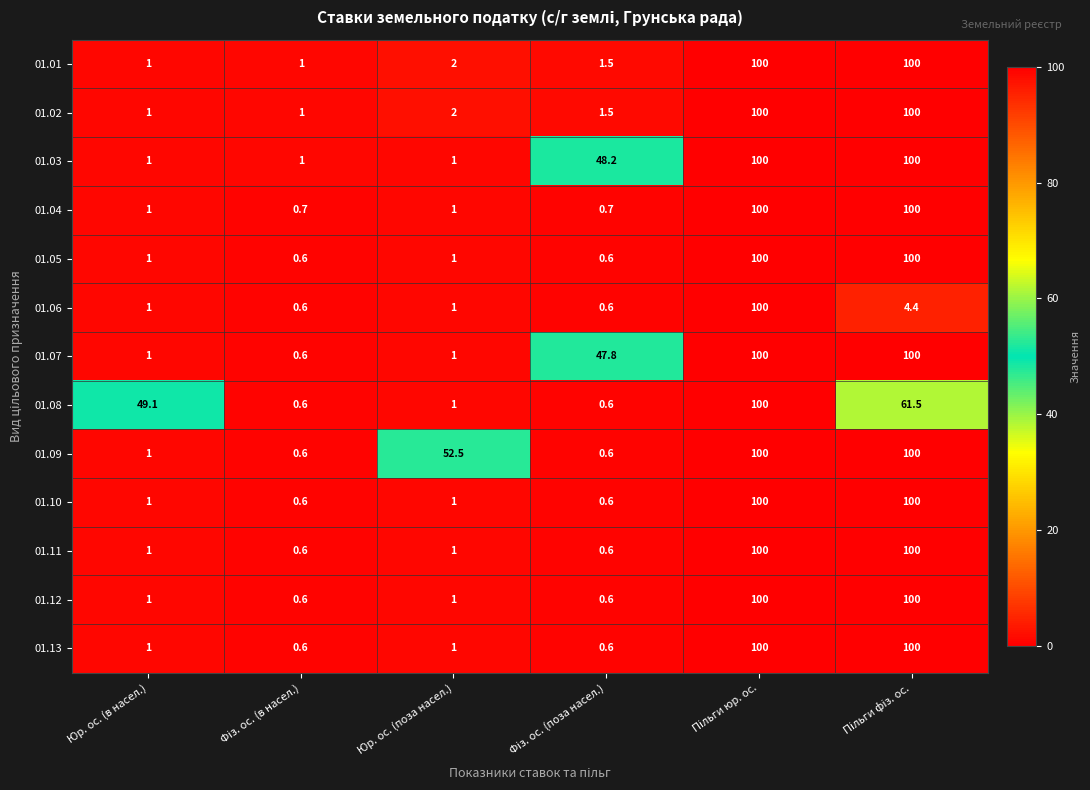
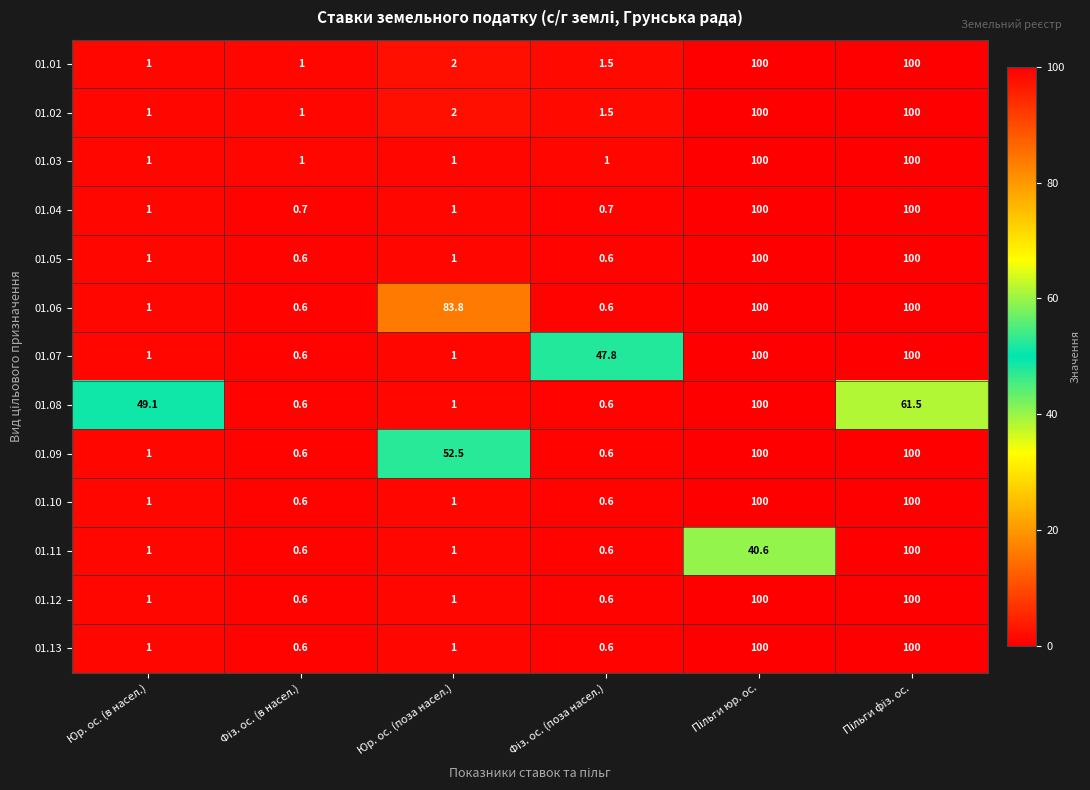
  {
    "01.01": {
      "Юр. ос. (в насел.)": 1,
      "Фіз. ос. (в насел.)": 1,
      "Юр. ос. (поза насел.)": 2,
      "Фіз. ос. (поза насел.)": 1.5,
      "Пільги юр. ос.": 100,
      "Пільги фіз. ос.": 100
    },
    "01.02": {
      "Юр. ос. (в насел.)": 1,
      "Фіз. ос. (в насел.)": 1,
      "Юр. ос. (поза насел.)": 2,
      "Фіз. ос. (поза насел.)": 1.5,
      "Пільги юр. ос.": 100,
      "Пільги фіз. ос.": 100
    },
    "01.03": {
      "Юр. ос. (в насел.)": 1,
      "Фіз. ос. (в насел.)": 1,
      "Юр. ос. (поза насел.)": 1,
-     "Фіз. ос. (поза насел.)": 48.2,
+     "Фіз. ос. (поза насел.)": 1,
      "Пільги юр. ос.": 100,
      "Пільги фіз. ос.": 100
    },
    "01.04": {
      "Юр. ос. (в насел.)": 1,
      "Фіз. ос. (в насел.)": 0.7,
      "Юр. ос. (поза насел.)": 1,
      "Фіз. ос. (поза насел.)": 0.7,
      "Пільги юр. ос.": 100,
      "Пільги фіз. ос.": 100
    },
    "01.05": {
      "Юр. ос. (в насел.)": 1,
      "Фіз. ос. (в насел.)": 0.6,
      "Юр. ос. (поза насел.)": 1,
      "Фіз. ос. (поза насел.)": 0.6,
      "Пільги юр. ос.": 100,
      "Пільги фіз. ос.": 100
    },
    "01.06": {
      "Юр. ос. (в насел.)": 1,
      "Фіз. ос. (в насел.)": 0.6,
-     "Юр. ос. (поза насел.)": 1,
+     "Юр. ос. (поза насел.)": 83.8,
      "Фіз. ос. (поза насел.)": 0.6,
      "Пільги юр. ос.": 100,
-     "Пільги фіз. ос.": 4.4
+     "Пільги фіз. ос.": 100
    },
    "01.07": {
      "Юр. ос. (в насел.)": 1,
      "Фіз. ос. (в насел.)": 0.6,
      "Юр. ос. (поза насел.)": 1,
      "Фіз. ос. (поза насел.)": 47.8,
      "Пільги юр. ос.": 100,
      "Пільги фіз. ос.": 100
    },
    "01.08": {
      "Юр. ос. (в насел.)": 49.1,
      "Фіз. ос. (в насел.)": 0.6,
      "Юр. ос. (поза насел.)": 1,
      "Фіз. ос. (поза насел.)": 0.6,
      "Пільги юр. ос.": 100,
      "Пільги фіз. ос.": 61.5
    },
    "01.09": {
      "Юр. ос. (в насел.)": 1,
      "Фіз. ос. (в насел.)": 0.6,
      "Юр. ос. (поза насел.)": 52.5,
      "Фіз. ос. (поза насел.)": 0.6,
      "Пільги юр. ос.": 100,
      "Пільги фіз. ос.": 100
    },
    "01.10": {
      "Юр. ос. (в насел.)": 1,
      "Фіз. ос. (в насел.)": 0.6,
      "Юр. ос. (поза насел.)": 1,
      "Фіз. ос. (поза насел.)": 0.6,
      "Пільги юр. ос.": 100,
      "Пільги фіз. ос.": 100
    },
    "01.11": {
      "Юр. ос. (в насел.)": 1,
      "Фіз. ос. (в насел.)": 0.6,
      "Юр. ос. (поза насел.)": 1,
      "Фіз. ос. (поза насел.)": 0.6,
-     "Пільги юр. ос.": 100,
+     "Пільги юр. ос.": 40.6,
      "Пільги фіз. ос.": 100
    },
    "01.12": {
      "Юр. ос. (в насел.)": 1,
      "Фіз. ос. (в насел.)": 0.6,
      "Юр. ос. (поза насел.)": 1,
      "Фіз. ос. (поза насел.)": 0.6,
      "Пільги юр. ос.": 100,
      "Пільги фіз. ос.": 100
    },
    "01.13": {
      "Юр. ос. (в насел.)": 1,
      "Фіз. ос. (в насел.)": 0.6,
      "Юр. ос. (поза насел.)": 1,
      "Фіз. ос. (поза насел.)": 0.6,
      "Пільги юр. ос.": 100,
      "Пільги фіз. ос.": 100
    }
  }
